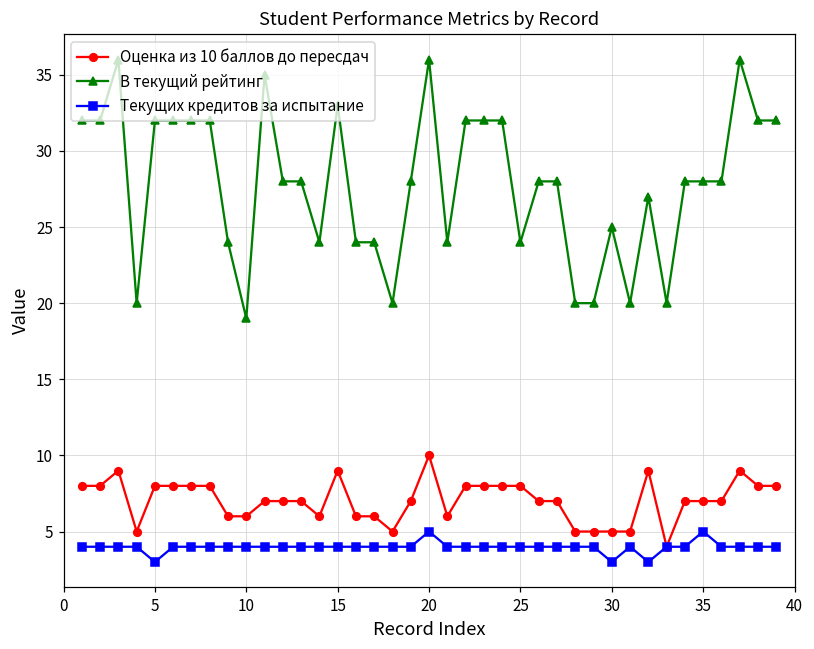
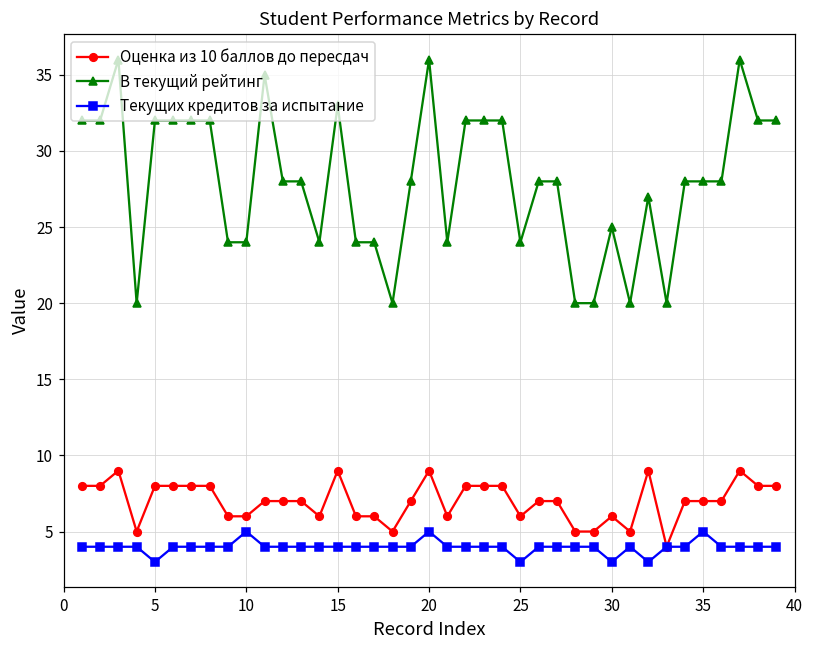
  {
    "Оценка из 10 баллов до пересдач": {
      "5": 8,
      "10": 6,
      "15": 9,
-     "20": 10,
-     "25": 8,
-     "30": 5,
+     "20": 9,
+     "25": 6,
+     "30": 6,
      "35": 7
    },
    "В текущий рейтинг": {
      "5": 32,
-     "10": 19,
+     "10": 24,
      "20": 36,
      "25": 24,
      "30": 25,
      "35": 28
    },
    "Текущих кредитов за испытание": {
      "5": 3,
-     "10": 4,
+     "10": 5,
      "15": 4,
      "20": 5,
-     "25": 4,
+     "25": 3,
      "30": 3,
      "35": 5
    }
  }
